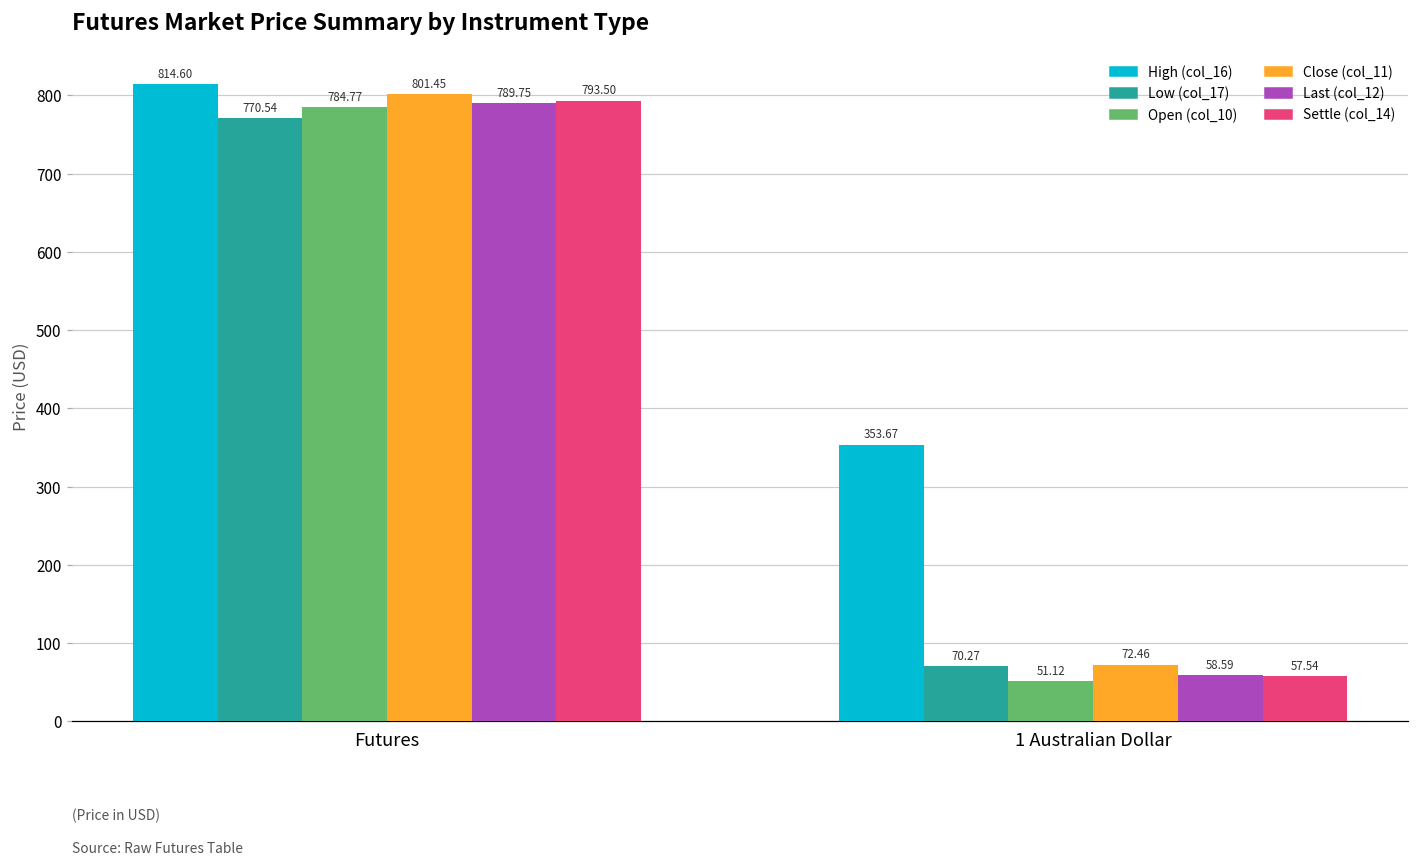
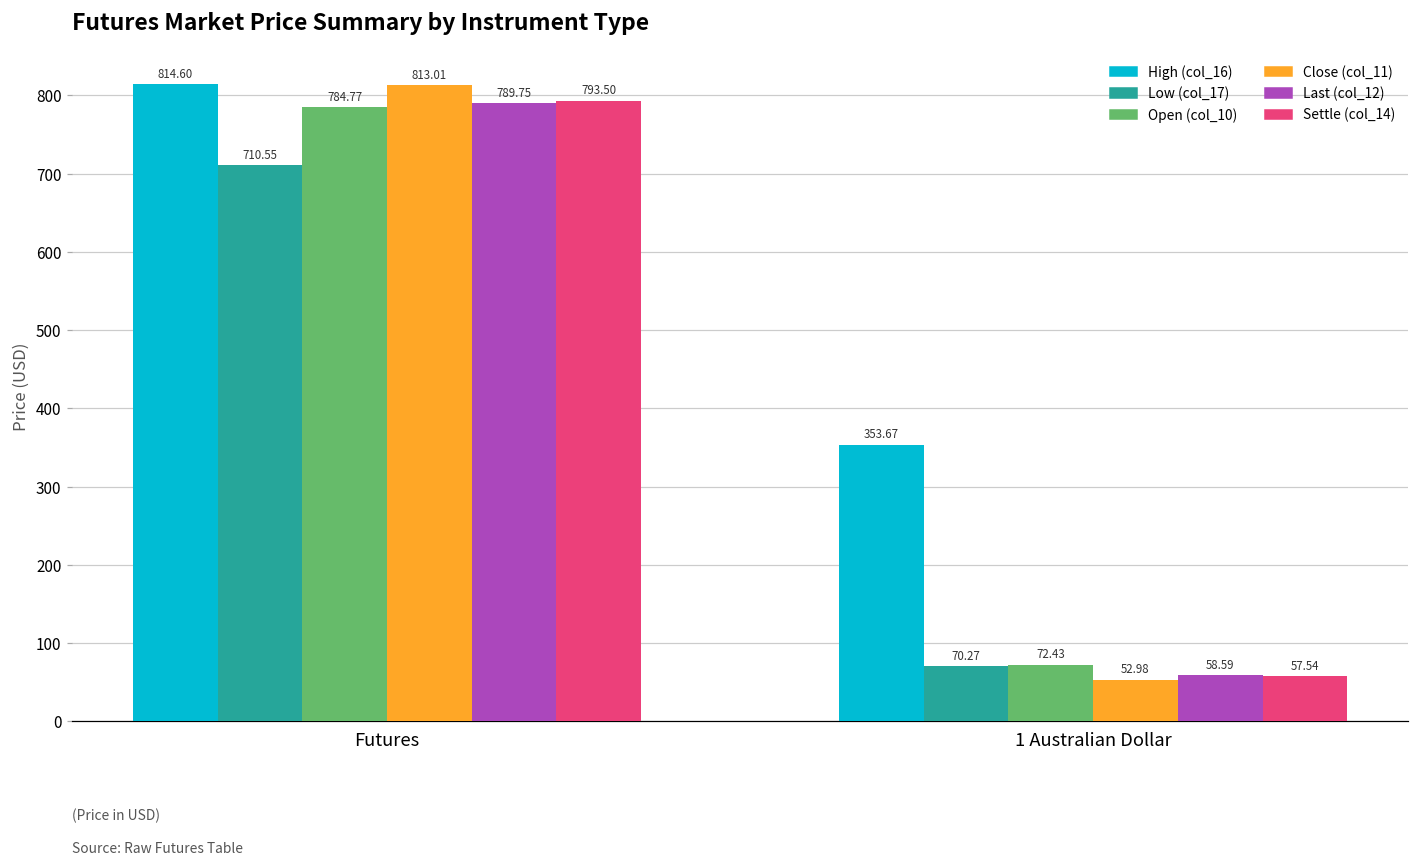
  {
    "High (col_16)": {
      "Futures": 814.60,
      "1 Australian Dollar": 353.67
    },
    "Low (col_17)": {
-     "Futures": 770.54,
+     "Futures": 710.55,
      "1 Australian Dollar": 70.27
    },
    "Open (col_10)": {
      "Futures": 784.77,
-     "1 Australian Dollar": 51.12
+     "1 Australian Dollar": 72.43
    },
    "Close (col_11)": {
-     "Futures": 801.45,
-     "1 Australian Dollar": 72.46
+     "Futures": 813.01,
+     "1 Australian Dollar": 52.98
    },
    "Last (col_12)": {
      "Futures": 789.75,
      "1 Australian Dollar": 58.59
    },
    "Settle (col_14)": {
      "Futures": 793.50,
      "1 Australian Dollar": 57.54
    }
  }
